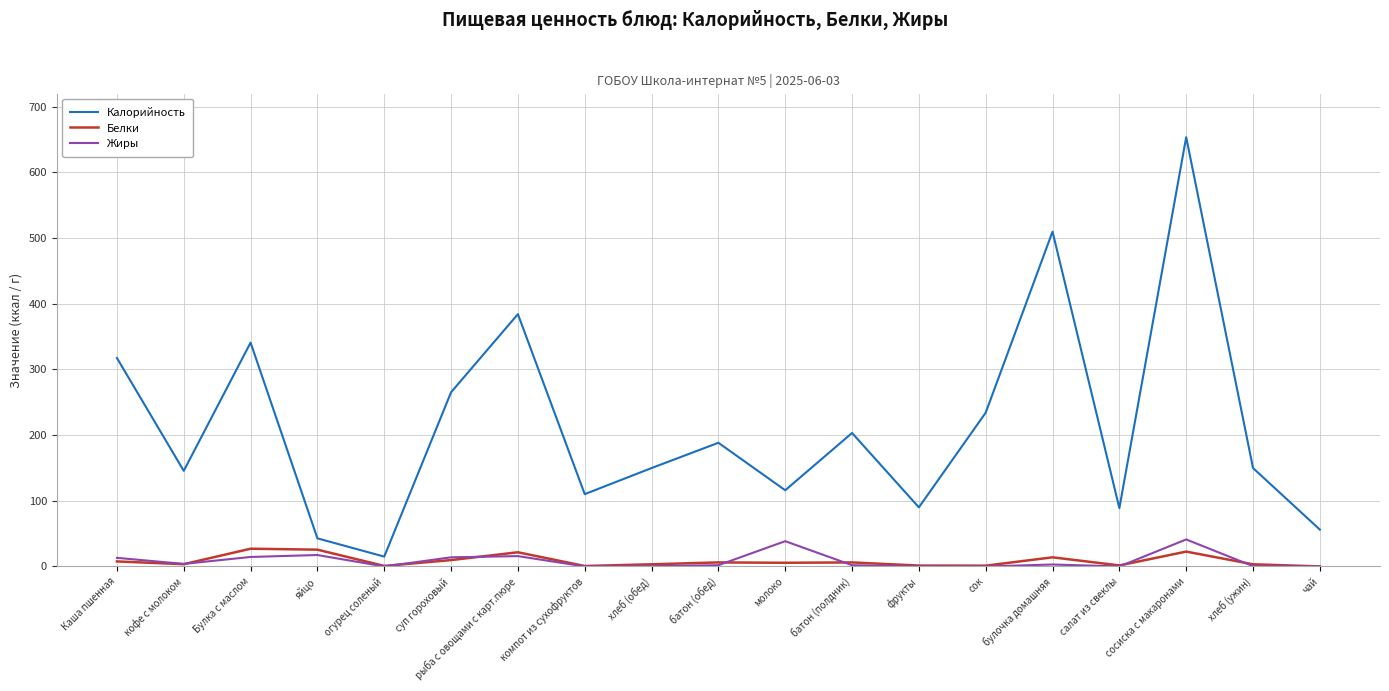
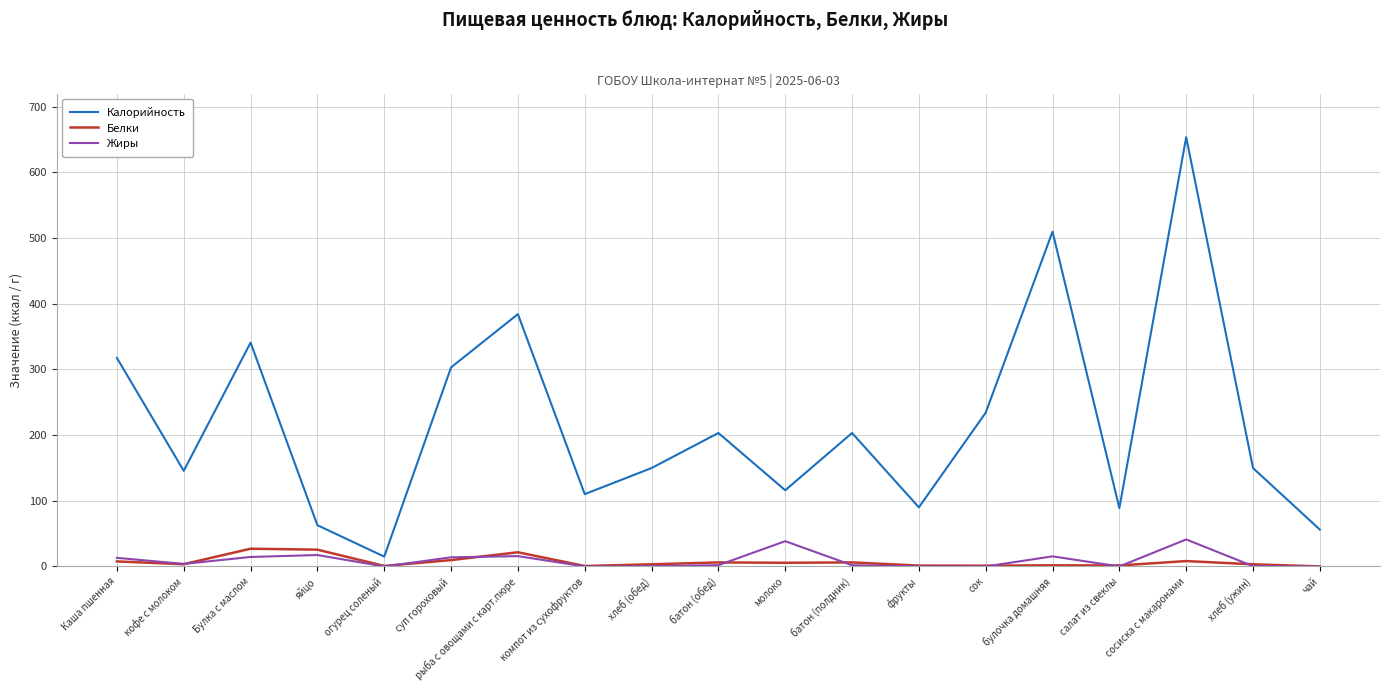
  {
    "Калорийность": {
      "Каша пшенная": 320,
      "кофе с молоком": 150,
      "Булка с маслом": 340,
-     "яйцо": 40,
+     "яйцо": 60,
      "огурец соленый": 20,
-     "суп гороховый": 270,
+     "суп гороховый": 300,
      "рыба с овощами с карт.пюре": 380,
      "компот из сухофруктов": 110,
      "хлеб (обед)": 150,
-     "батон (обед)": 190,
+     "батон (обед)": 200,
      "молоко": 120,
      "батон (полдник)": 200,
      "фрукты": 90,
      "сок": 230,
      "булочка домашняя": 510,
      "салат из свеклы": 90,
      "сосиска с макаронами": 650,
      "хлеб (ужин)": 150,
      "чай": 60
    },
    "Белки": {
      "Каша пшенная": 10,
      "Булка с маслом": 30,
      "яйцо": 30,
      "суп гороховый": 10,
      "рыба с овощами с карт.пюре": 20,
      "батон (обед)": 10,
      "молоко": 10,
      "батон (полдник)": 10,
-     "булочка домашняя": 10,
-     "сосиска с макаронами": 20
+     "булочка домашняя": 0,
+     "сосиска с макаронами": 10
    },
    "Жиры": {
      "Каша пшенная": 10,
      "Булка с маслом": 10,
      "яйцо": 20,
      "суп гороховый": 10,
      "рыба с овощами с карт.пюре": 20,
      "батон (обед)": 0,
      "молоко": 40,
      "батон (полдник)": 0,
-     "булочка домашняя": 0,
+     "булочка домашняя": 20,
      "сосиска с макаронами": 40
    }
  }
